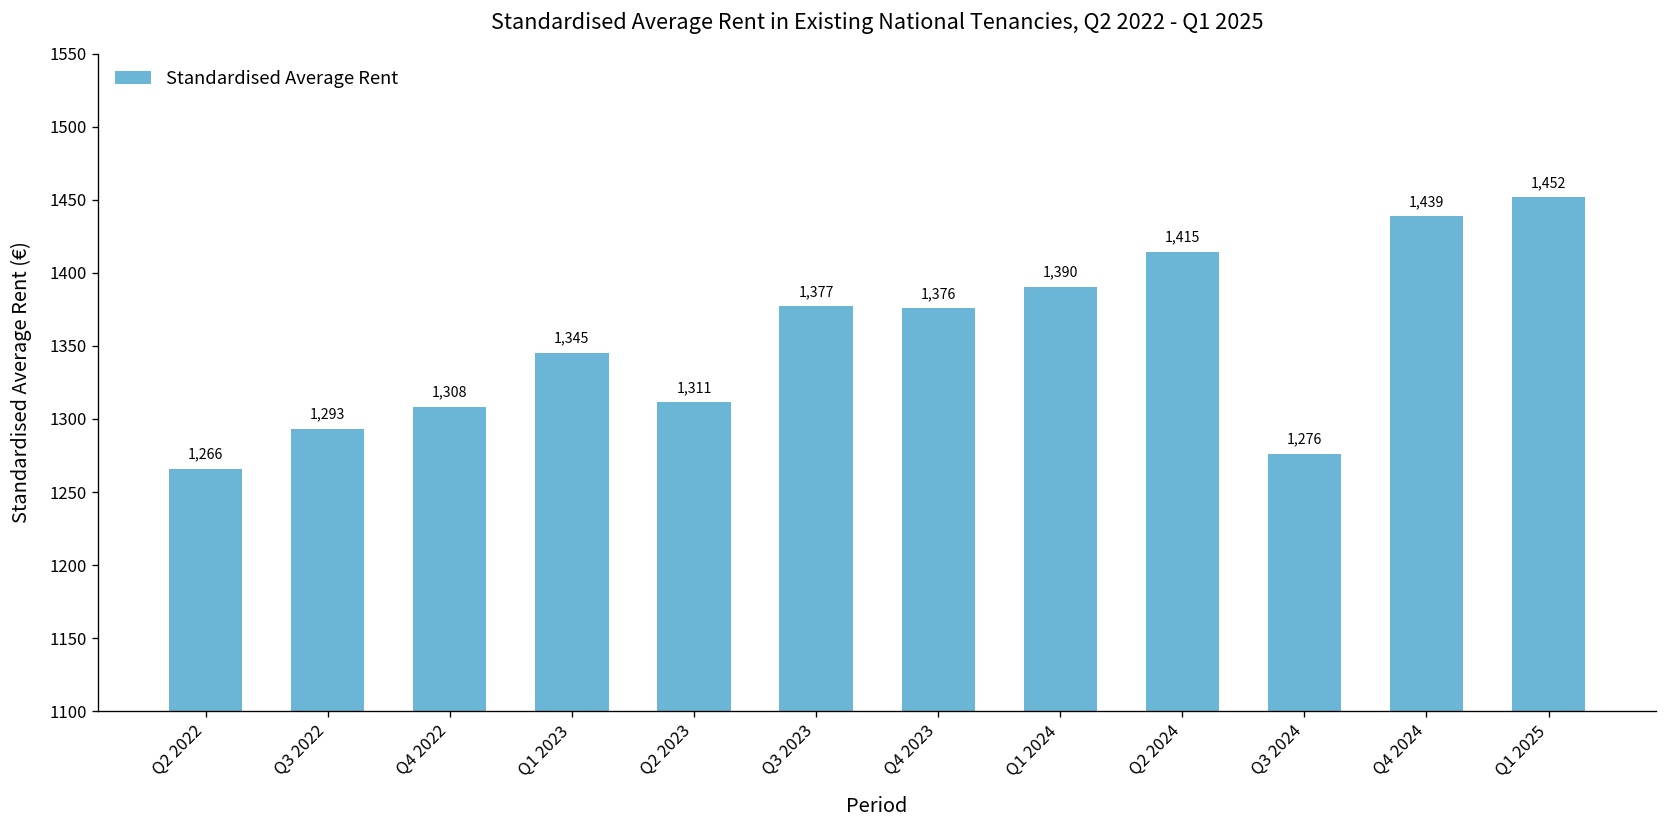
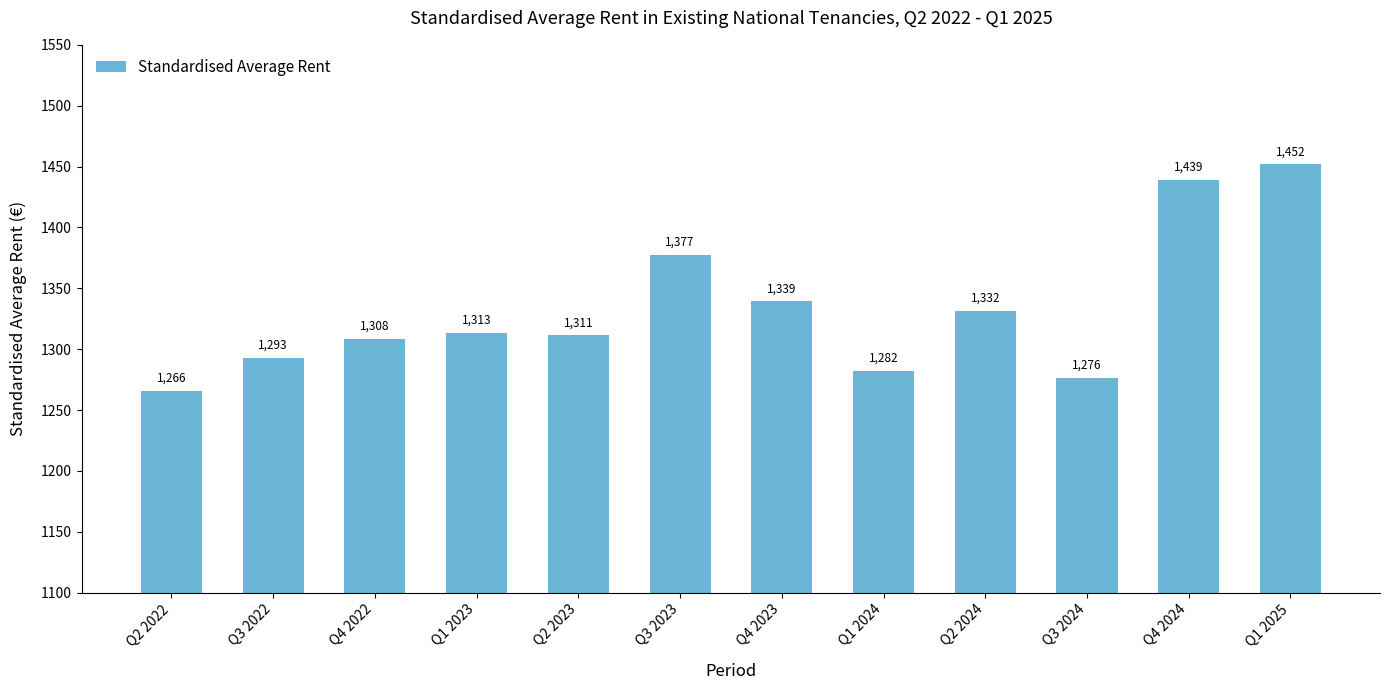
  {
    "Q2 2022": "1,266",
    "Q3 2022": "1,293",
    "Q4 2022": "1,308",
-   "Q1 2023": "1,345",
+   "Q1 2023": "1,313",
    "Q2 2023": "1,311",
    "Q3 2023": "1,377",
-   "Q4 2023": "1,376",
-   "Q1 2024": "1,390",
-   "Q2 2024": "1,415",
+   "Q4 2023": "1,339",
+   "Q1 2024": "1,282",
+   "Q2 2024": "1,332",
    "Q3 2024": "1,276",
    "Q4 2024": "1,439",
    "Q1 2025": "1,452"
  }
